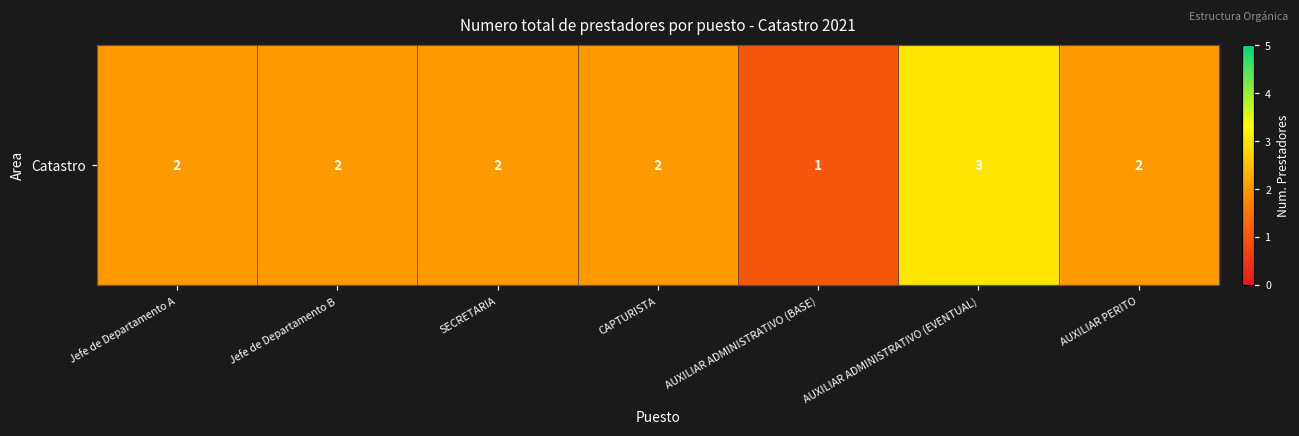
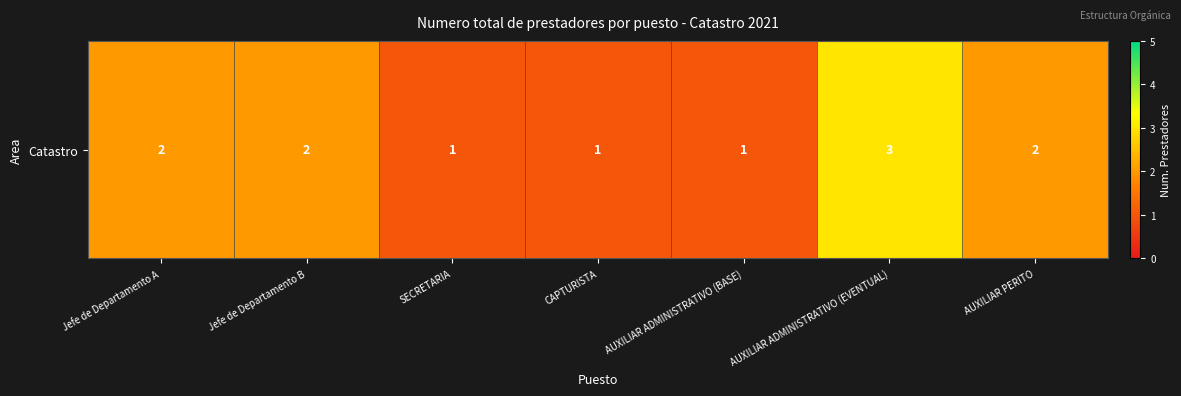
  {
    "Catastro": {
      "Jefe de Departamento A": 2,
      "Jefe de Departamento B": 2,
-     "SECRETARIA": 2,
-     "CAPTURISTA": 2,
+     "SECRETARIA": 1,
+     "CAPTURISTA": 1,
      "AUXILIAR ADMINISTRATIVO (BASE)": 1,
      "AUXILIAR ADMINISTRATIVO (EVENTUAL)": 3,
      "AUXILIAR PERITO": 2
    }
  }
